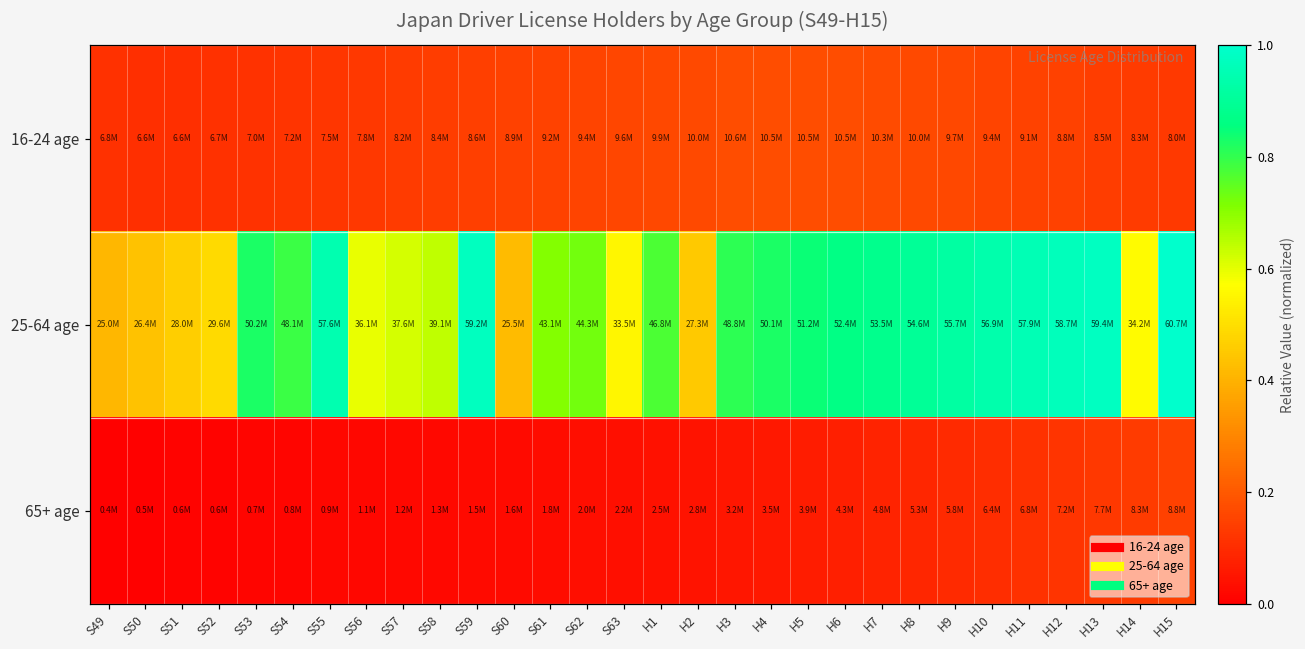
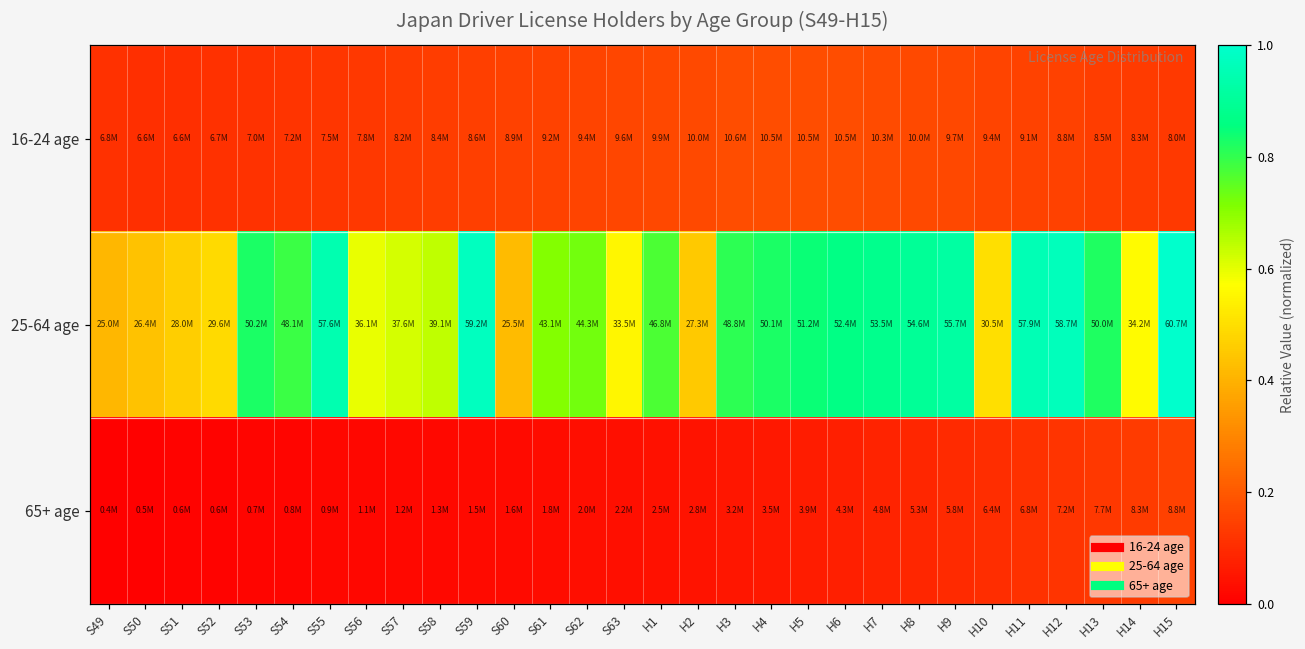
  {
    "16-24 age": {
      "S49": "6.8M",
      "S50": "6.6M",
      "S51": "6.6M",
      "S52": "6.7M",
      "S53": "7.0M",
      "S54": "7.2M",
      "S55": "7.5M",
      "S56": "7.8M",
      "S57": "8.2M",
      "S58": "8.4M",
      "S59": "8.6M",
      "S60": "8.9M",
      "S61": "9.2M",
      "S62": "9.4M",
      "S63": "9.6M",
      "H1": "9.9M",
      "H2": "10.0M",
      "H3": "10.6M",
      "H4": "10.5M",
      "H5": "10.5M",
      "H6": "10.5M",
      "H7": "10.3M",
      "H8": "10.0M",
      "H9": "9.7M",
      "H10": "9.4M",
      "H11": "9.1M",
      "H12": "8.8M",
      "H14": "8.3M",
      "H15": "8.0M"
    },
    "25-64 age": {
      "S49": "25.0M",
      "S50": "26.4M",
      "S51": "28.0M",
      "S52": "29.6M",
      "S53": "50.2M",
      "S54": "48.1M",
      "S55": "57.6M",
      "S56": "36.1M",
      "S57": "37.6M",
      "S58": "39.1M",
      "S59": "59.2M",
      "S60": "25.5M",
      "S61": "43.1M",
      "S62": "44.3M",
      "S63": "33.5M",
      "H1": "46.8M",
      "H2": "27.3M",
      "H3": "48.8M",
      "H4": "50.1M",
      "H5": "51.2M",
      "H6": "52.4M",
      "H7": "53.5M",
      "H8": "54.6M",
      "H9": "55.7M",
-     "H10": "56.9M",
+     "H10": "30.5M",
      "H11": "57.9M",
      "H12": "58.7M",
-     "H13": "59.4M",
+     "H13": "50.0M",
      "H14": "34.2M",
      "H15": "60.7M"
    },
    "65+ age": {
      "S49": "0.4M",
      "S50": "0.5M",
      "S51": "0.6M",
      "S52": "0.6M",
      "S53": "0.7M",
      "S54": "0.8M",
      "S55": "0.9M",
      "S56": "1.1M",
      "S57": "1.2M",
      "S58": "1.3M",
      "S59": "1.5M",
      "S60": "1.6M",
      "S61": "1.8M",
      "S62": "2.0M",
      "S63": "2.2M",
      "H1": "2.5M",
      "H2": "2.8M",
      "H3": "3.2M",
      "H4": "3.5M",
      "H5": "3.9M",
      "H6": "4.3M",
      "H7": "4.8M",
      "H8": "5.3M",
      "H9": "5.8M",
      "H10": "6.4M",
      "H11": "6.8M",
      "H12": "7.2M",
      "H13": "7.7M",
      "H14": "8.3M",
      "H15": "8.8M"
    }
  }
